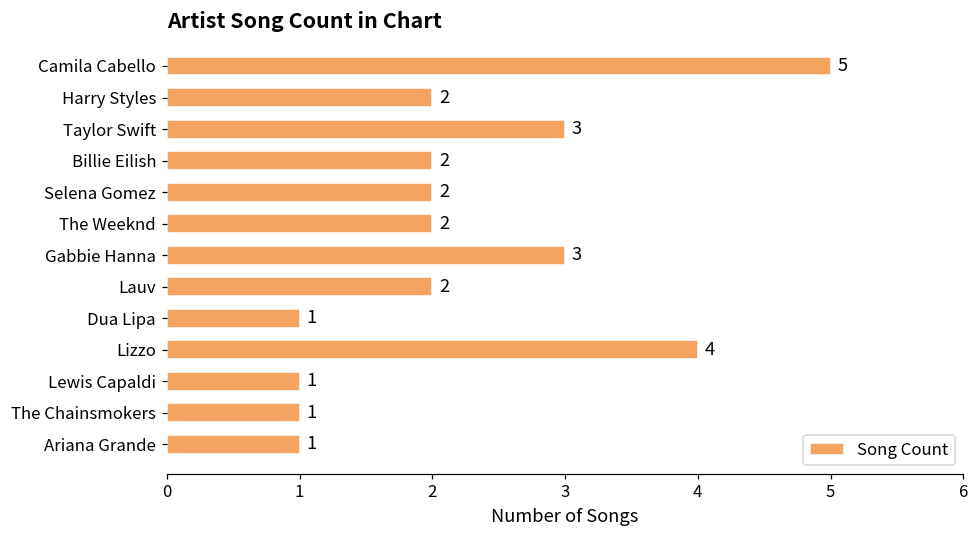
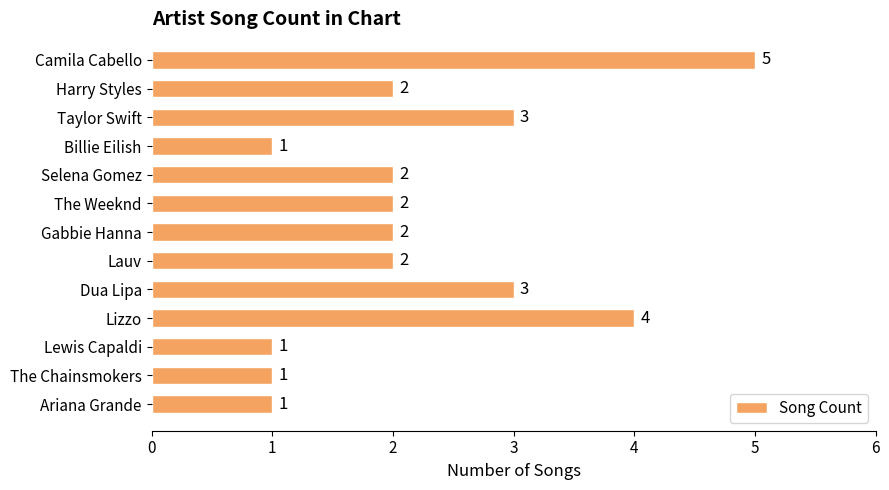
  {
    "Camila Cabello": 5,
    "Harry Styles": 2,
    "Taylor Swift": 3,
-   "Billie Eilish": 2,
+   "Billie Eilish": 1,
    "Selena Gomez": 2,
    "The Weeknd": 2,
-   "Gabbie Hanna": 3,
+   "Gabbie Hanna": 2,
    "Lauv": 2,
-   "Dua Lipa": 1,
+   "Dua Lipa": 3,
    "Lizzo": 4,
    "Lewis Capaldi": 1,
    "The Chainsmokers": 1,
    "Ariana Grande": 1
  }
